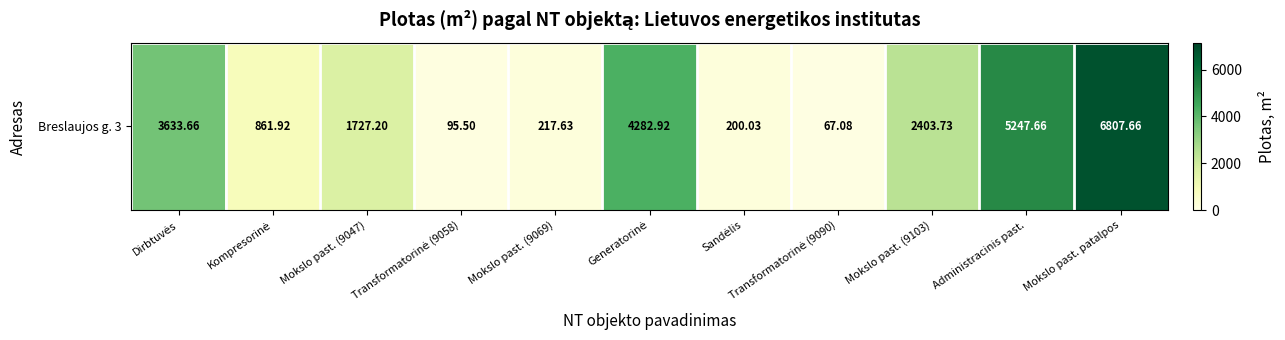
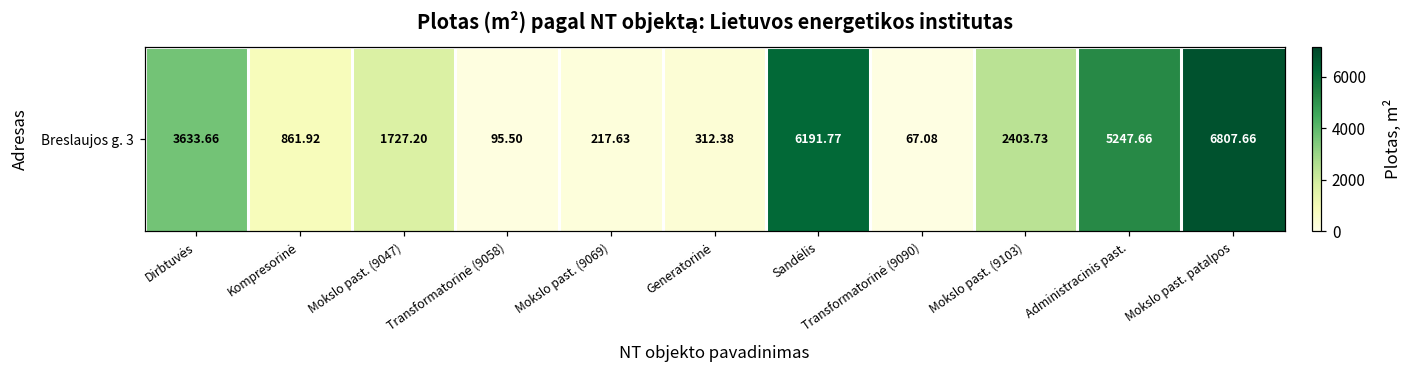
  {
    "Breslaujos g. 3": {
      "Dirbtuvės": 3633.66,
      "Kompresorinė": 861.92,
      "Mokslo past. (9047)": 1727.20,
      "Transformatorinė (9058)": 95.50,
      "Mokslo past. (9069)": 217.63,
-     "Generatorinė": 4282.92,
-     "Sandėlis": 200.03,
+     "Generatorinė": 312.38,
+     "Sandėlis": 6191.77,
      "Transformatorinė (9090)": 67.08,
      "Mokslo past. (9103)": 2403.73,
      "Administracinis past.": 5247.66,
      "Mokslo past. patalpos": 6807.66
    }
  }
